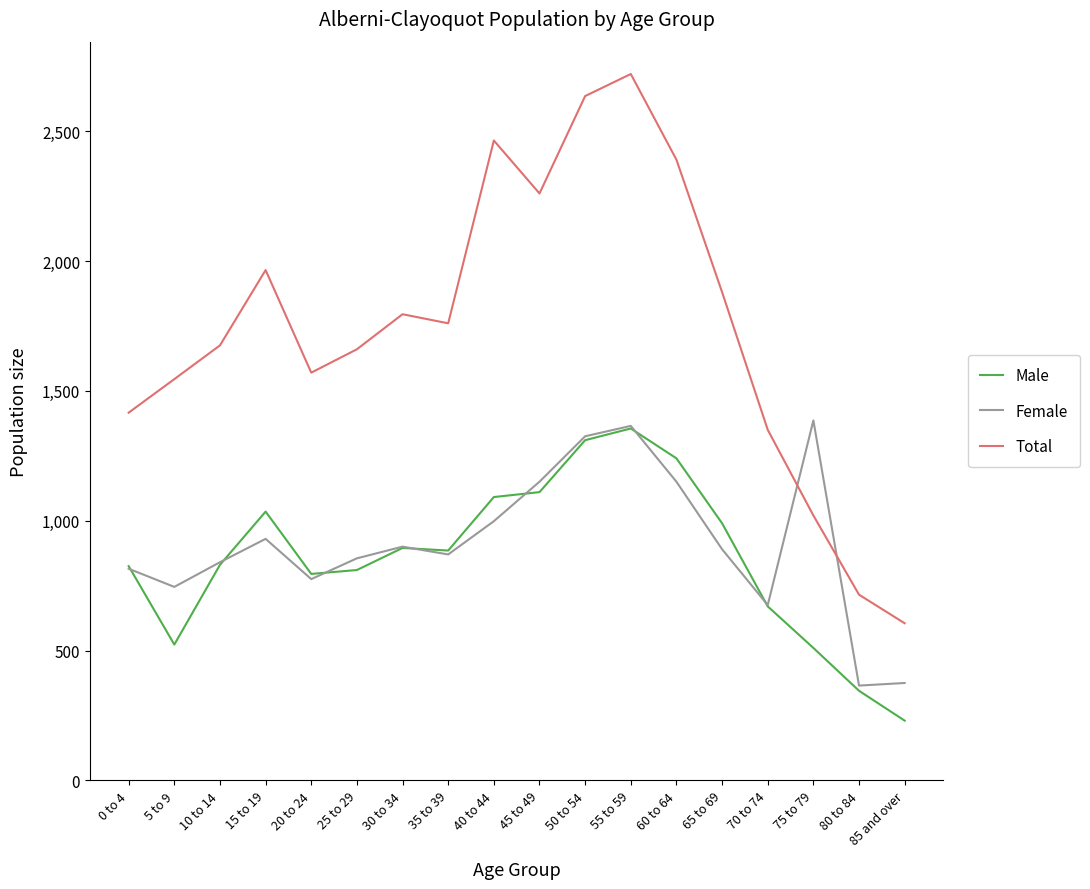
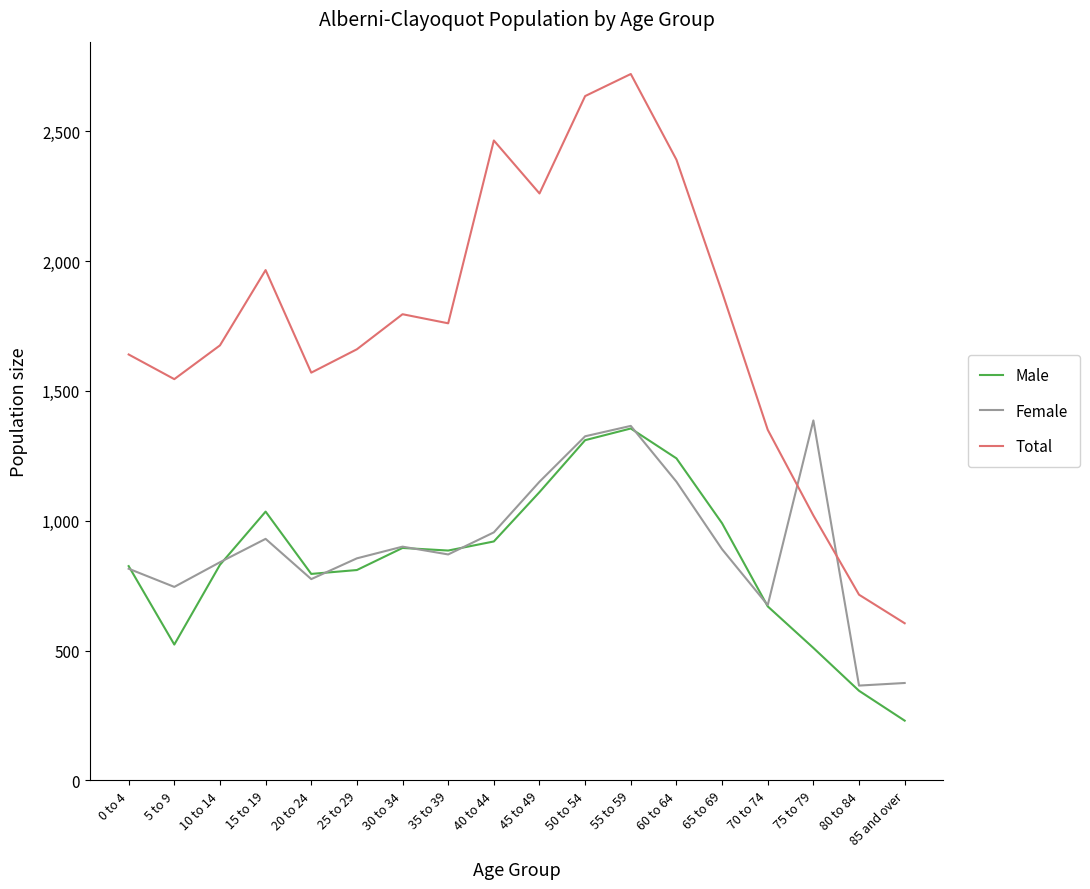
  {
    "Male": {
      "0 to 4": "830",
      "5 to 9": "520",
      "10 to 14": "830",
      "15 to 19": "1,040",
      "20 to 24": "800",
      "25 to 29": "810",
      "35 to 39": "890",
-     "40 to 44": "1,090",
+     "40 to 44": "920",
      "45 to 49": "1,110",
      "50 to 54": "1,310",
      "55 to 59": "1,360",
      "60 to 64": "1,240",
      "65 to 69": "990",
      "75 to 79": "510",
      "80 to 84": "350",
      "85 and over": "230"
    },
    "Female": {
      "0 to 4": "820",
      "5 to 9": "750",
      "10 to 14": "840",
      "15 to 19": "930",
      "20 to 24": "780",
      "25 to 29": "860",
      "35 to 39": "870",
-     "40 to 44": "1,000",
+     "40 to 44": "960",
      "45 to 49": "1,150",
      "50 to 54": "1,330",
      "55 to 59": "1,370",
      "60 to 64": "1,150",
      "65 to 69": "890",
      "75 to 79": "1,390",
      "80 to 84": "370",
      "85 and over": "380"
    },
    "Total": {
-     "0 to 4": "1,420",
+     "0 to 4": "1,640",
      "5 to 9": "1,550",
      "10 to 14": "1,680",
      "15 to 19": "1,970",
      "20 to 24": "1,570",
      "25 to 29": "1,660",
      "30 to 34": "1,800",
      "35 to 39": "1,760",
      "40 to 44": "2,460",
      "45 to 49": "2,260",
      "50 to 54": "2,640",
      "55 to 59": "2,720",
      "60 to 64": "2,390",
      "65 to 69": "1,880",
      "70 to 74": "1,350",
      "75 to 79": "1,020",
      "80 to 84": "720",
      "85 and over": "610"
    }
  }
